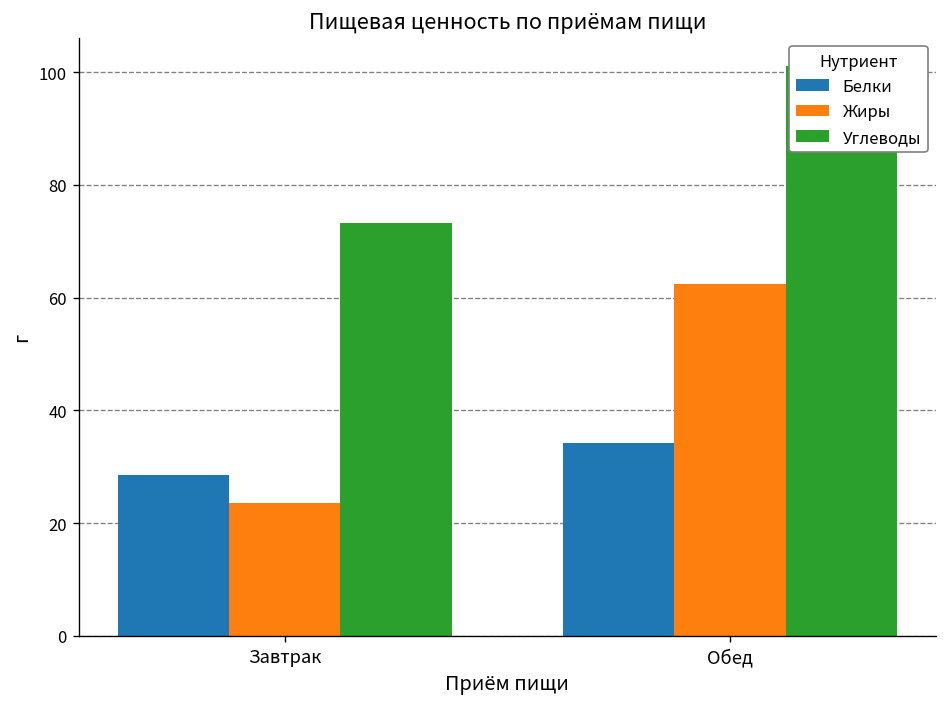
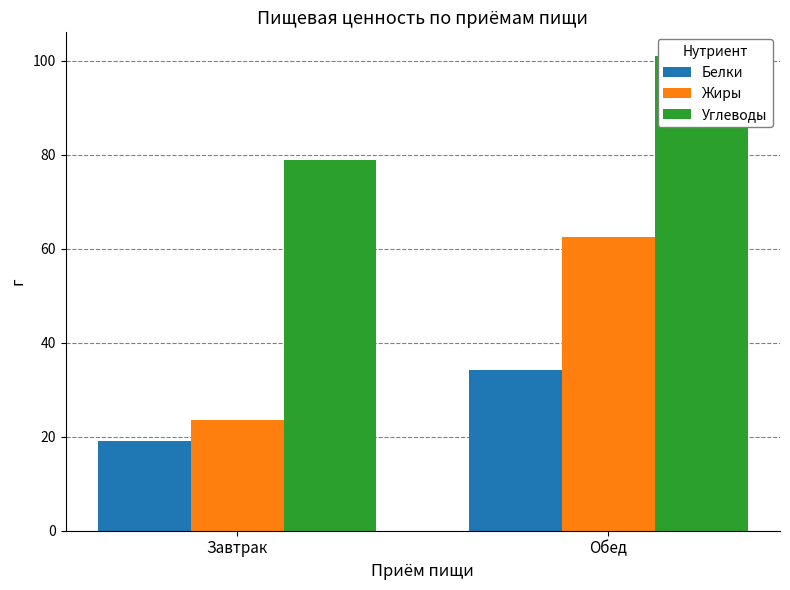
  {
    "Белки": {
-     "Завтрак": 29,
+     "Завтрак": 19,
      "Обед": 34
    },
    "Жиры": {
      "Завтрак": 24,
      "Обед": 62
    },
    "Углеводы": {
-     "Завтрак": 73
+     "Завтрак": 79
    }
  }
